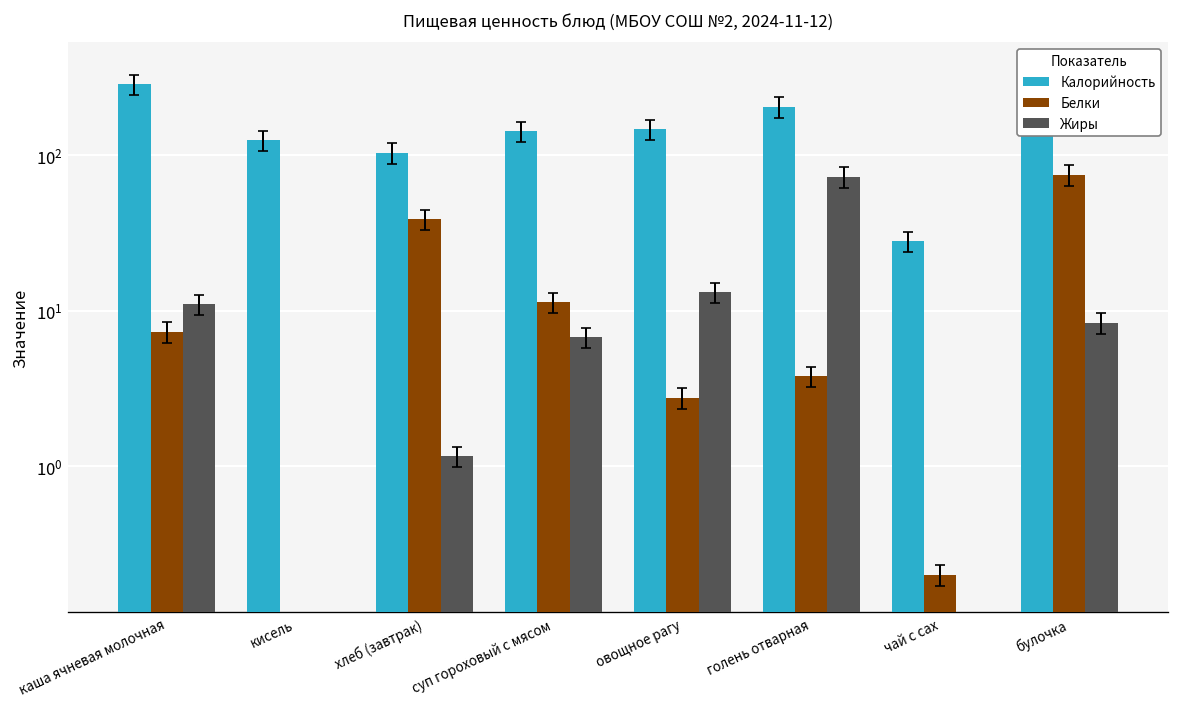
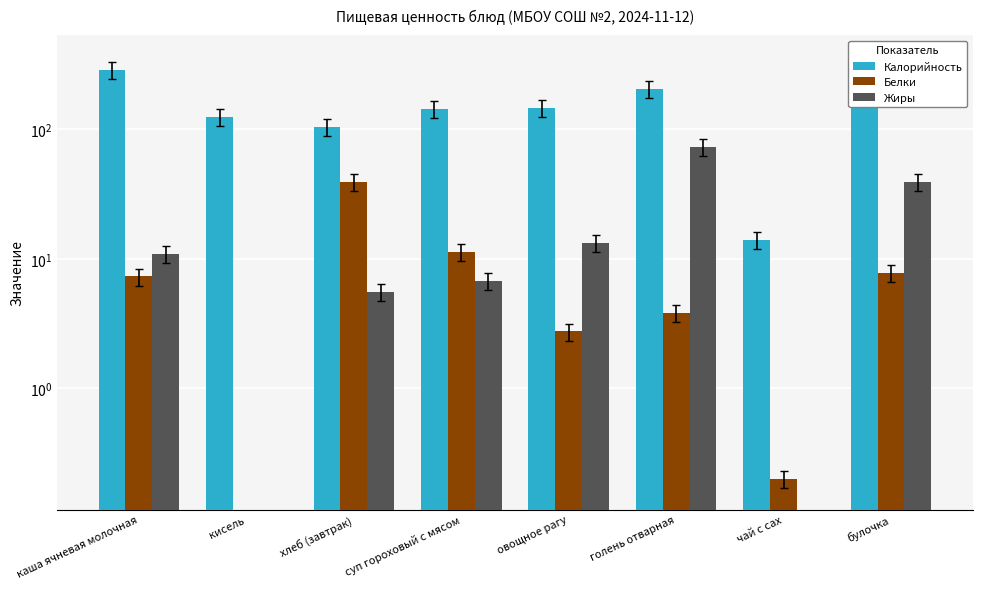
  {
    "Калорийность": {
      "каша ячневая молочная": 290,
      "кисель": 130,
      "хлеб (завтрак)": 100,
      "суп гороховый с мясом": 140,
      "овощное рагу": 150,
      "голень отварная": 210,
-     "чай с сах": 28
+     "чай с сах": 14
    },
    "Белки": {
      "каша ячневая молочная": 7,
      "хлеб (завтрак)": 39,
      "суп гороховый с мясом": 11,
      "овощное рагу": 2.8,
      "голень отварная": 3.8,
      "чай с сах": 0.20,
-     "булочка": 70
+     "булочка": 8
    },
    "Жиры": {
      "каша ячневая молочная": 11,
-     "хлеб (завтрак)": 1.2,
+     "хлеб (завтрак)": 5.6,
      "суп гороховый с мясом": 7,
      "овощное рагу": 13,
      "голень отварная": 70,
-     "булочка": 8
+     "булочка": 39
    }
  }
